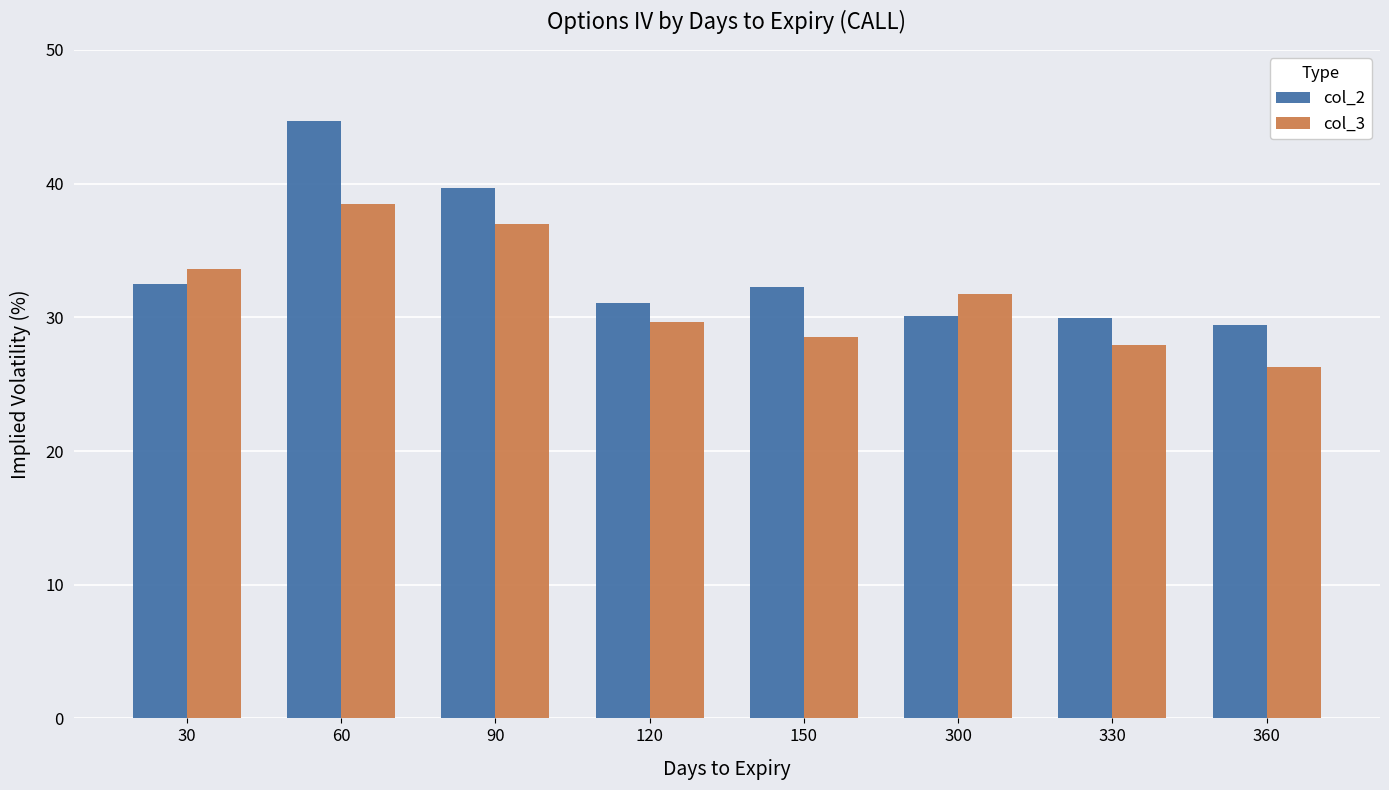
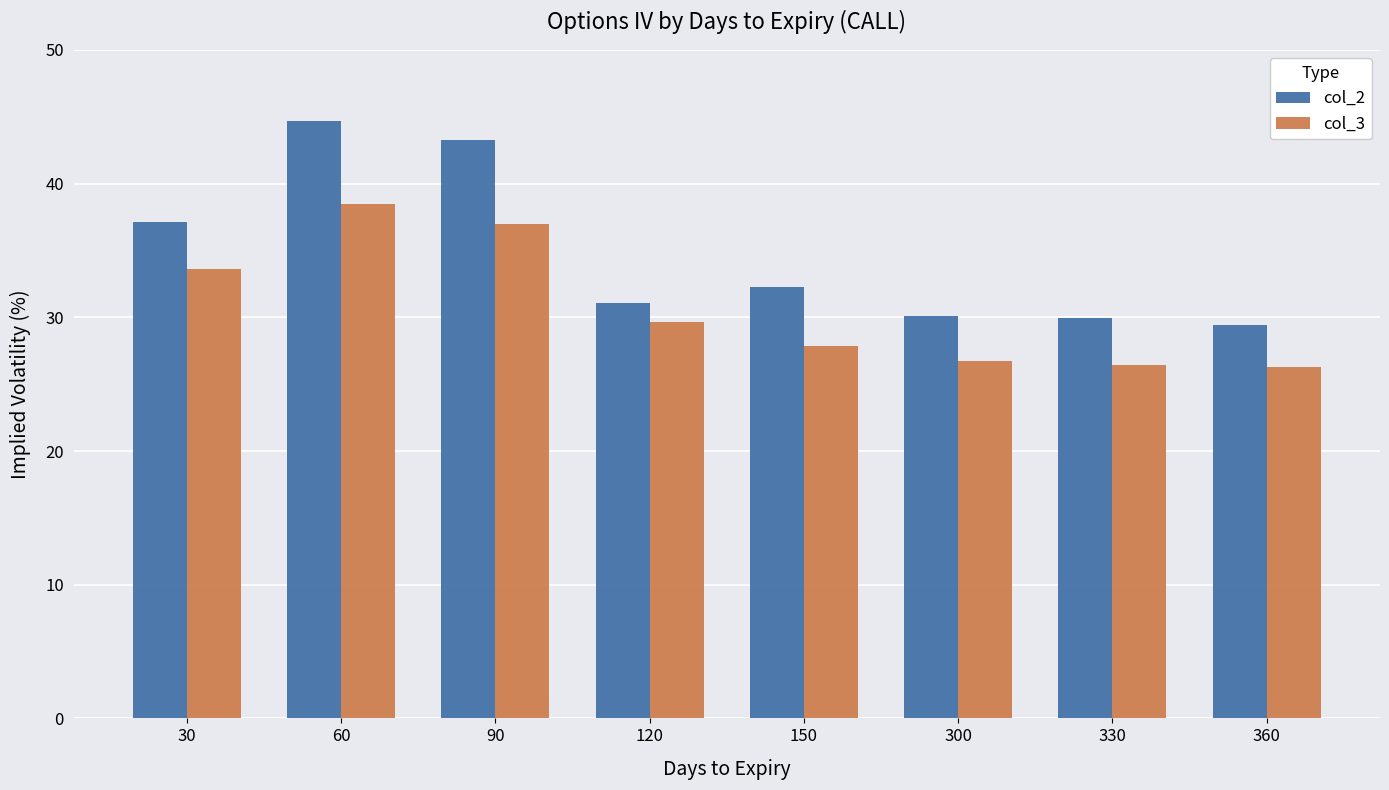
  {
    "col_2": {
-     "30": 32.5,
+     "30": 37.1,
      "60": 44.7,
-     "90": 39.7,
+     "90": 43.2,
      "120": 31.1,
      "150": 32.2,
      "300": 30.1,
      "330": 29.9,
      "360": 29.4
    },
    "col_3": {
      "30": 33.6,
      "60": 38.5,
      "90": 37.0,
      "120": 29.6,
-     "150": 28.6,
-     "300": 31.8,
-     "330": 27.9,
+     "150": 27.9,
+     "300": 26.8,
+     "330": 26.5,
      "360": 26.3
    }
  }
